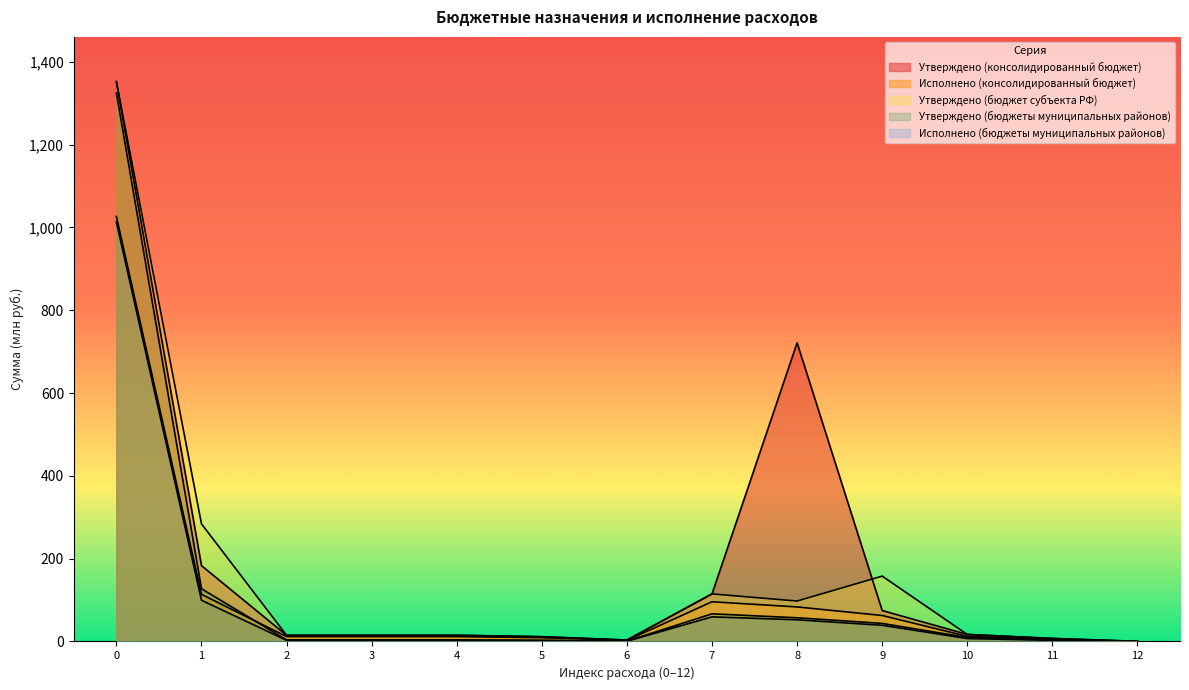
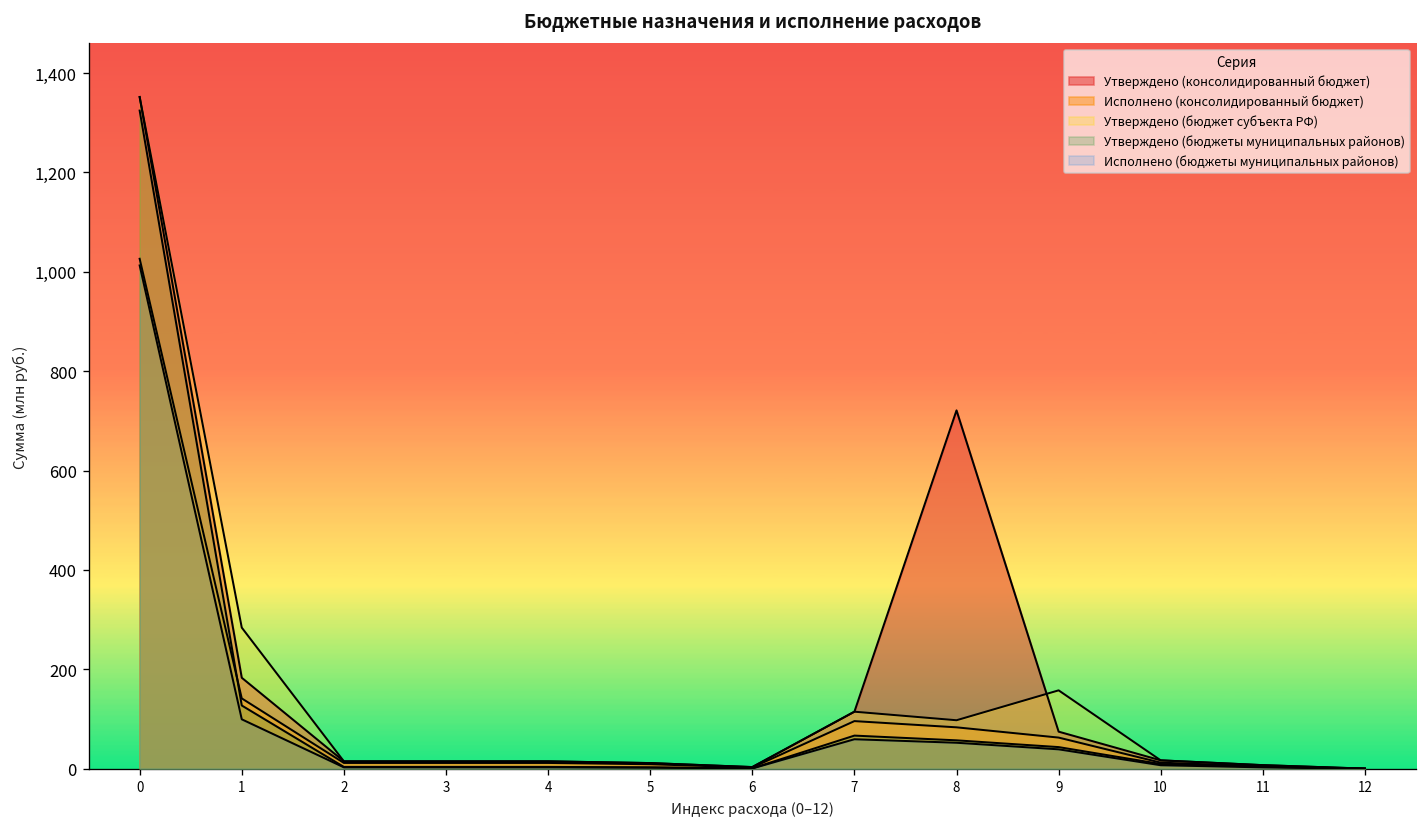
  {
    "Утверждено (консолидированный бюджет)": {
      "1": "180",
      "8": "720",
      "9": "70"
    },
    "Исполнено (консолидированный бюджет)": {
      "0": "1,030",
-     "1": "110",
+     "1": "140",
      "7": "100",
      "8": "80",
      "9": "60"
    },
    "Утверждено (бюджет субъекта РФ)": {
      "1": "280",
      "8": "100",
      "9": "160"
    },
    "Утверждено (бюджеты муниципальных районов)": {
      "0": "1,320",
      "1": "130",
      "7": "70"
    },
    "Исполнено (бюджеты муниципальных районов)": {
      "0": "1,010",
      "1": "100",
      "7": "60"
    }
  }
